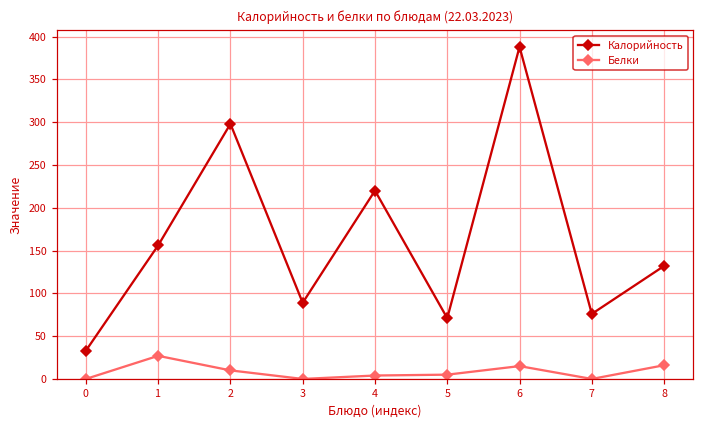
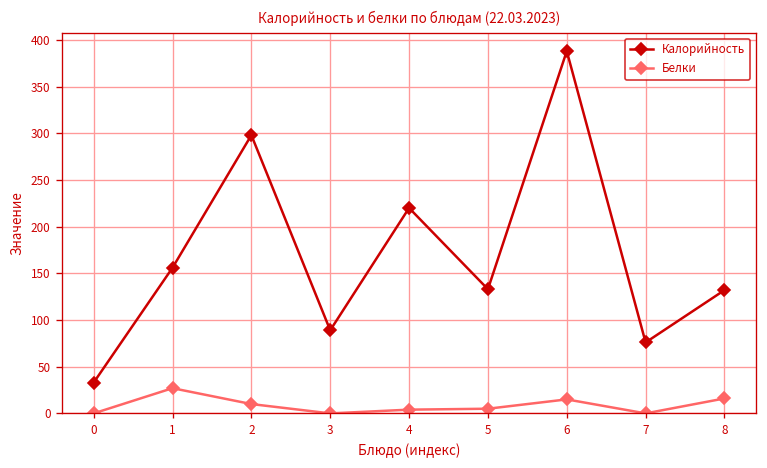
  {
    "Калорийность": {
      "0": 30,
      "1": 160,
      "2": 300,
      "3": 90,
      "4": 220,
-     "5": 70,
+     "5": 130,
      "6": 390,
      "7": 80,
      "8": 130
    },
    "Белки": {
      "0": 0,
      "1": 30,
      "2": 10,
      "3": 0,
      "4": 0,
      "5": 10,
      "6": 20,
      "7": 0,
      "8": 20
    }
  }
